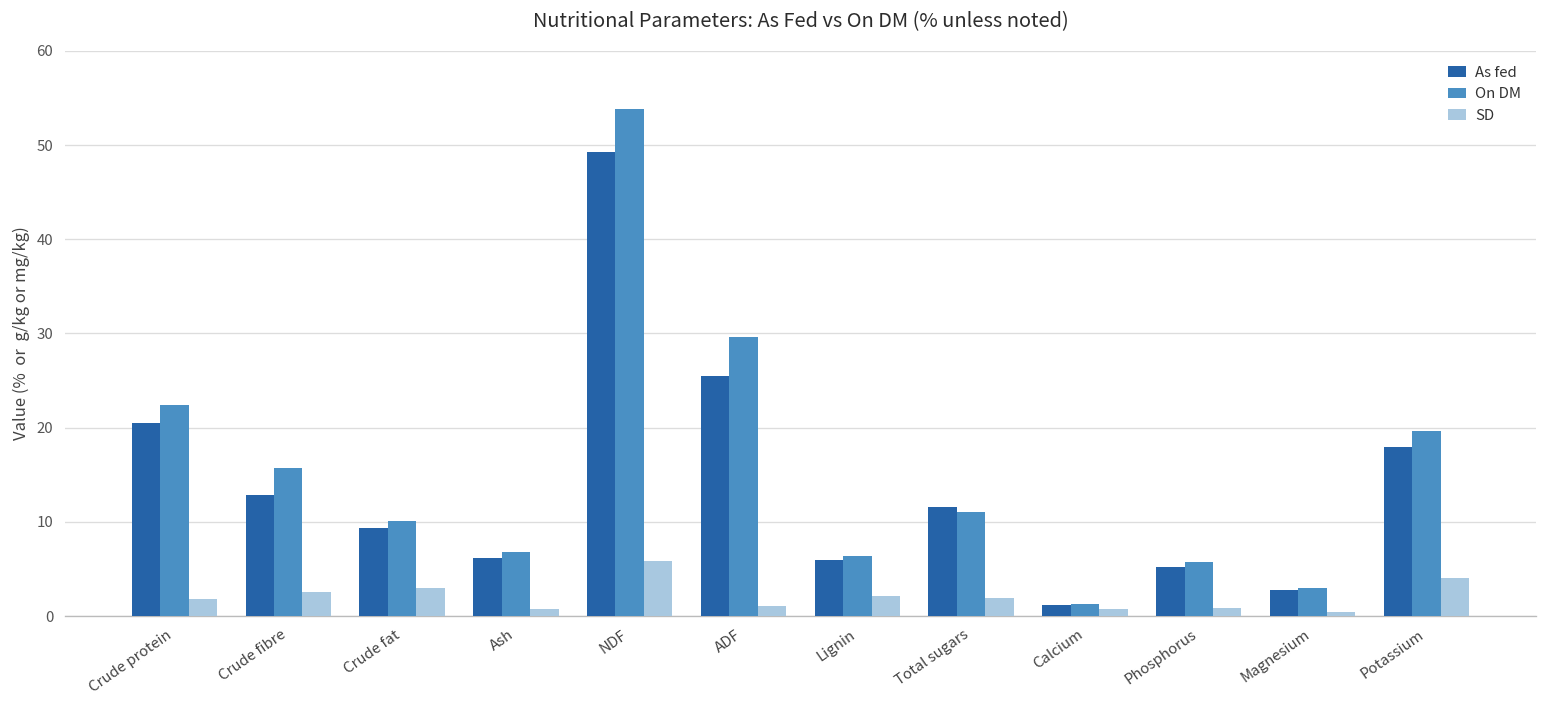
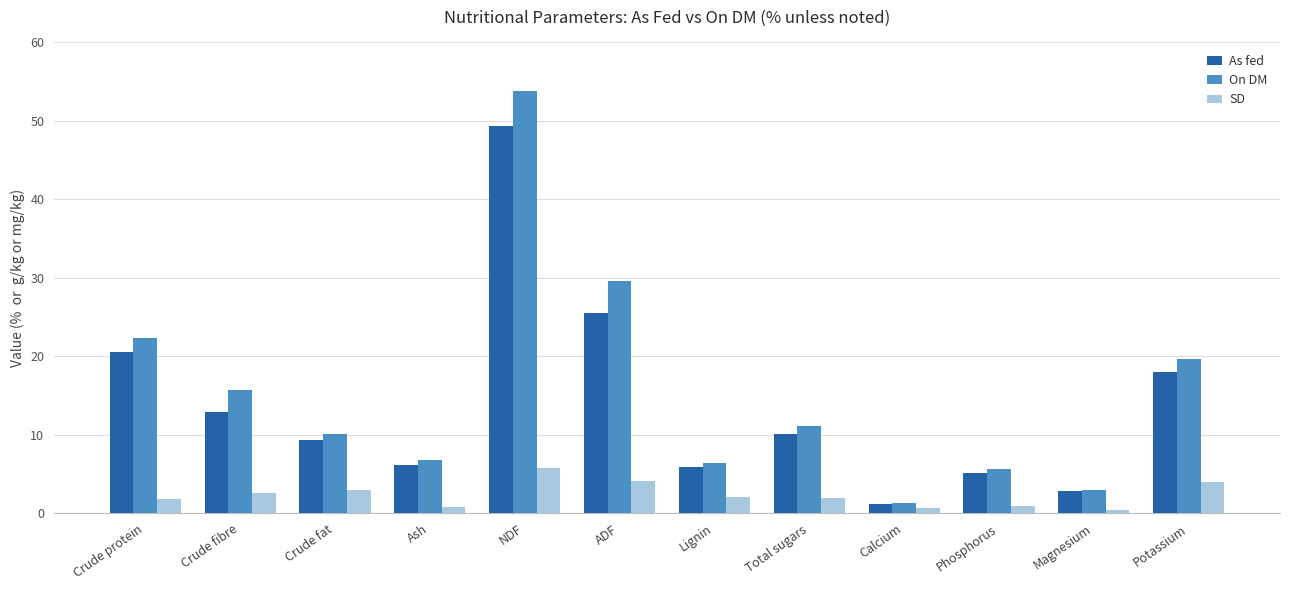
  {
    "As fed": {
      "Crude protein": 21,
      "Crude fibre": 13,
      "Crude fat": 9,
      "Ash": 6,
      "NDF": 49,
      "ADF": 26,
      "Lignin": 6,
-     "Total sugars": 12,
+     "Total sugars": 10,
      "Calcium": 1,
      "Phosphorus": 5,
      "Magnesium": 3,
      "Potassium": 18
    },
    "On DM": {
      "Crude protein": 22,
      "Crude fibre": 16,
      "Crude fat": 10,
      "Ash": 7,
      "NDF": 54,
      "ADF": 30,
      "Lignin": 6,
      "Total sugars": 11,
      "Calcium": 1,
      "Phosphorus": 6,
      "Magnesium": 3,
      "Potassium": 20
    },
    "SD": {
      "Crude protein": 2,
      "Crude fibre": 3,
      "Crude fat": 3,
      "Ash": 1,
      "NDF": 6,
-     "ADF": 1,
+     "ADF": 4,
      "Lignin": 2,
      "Total sugars": 2,
      "Calcium": 1,
      "Phosphorus": 1,
      "Magnesium": 0,
      "Potassium": 4
    }
  }
